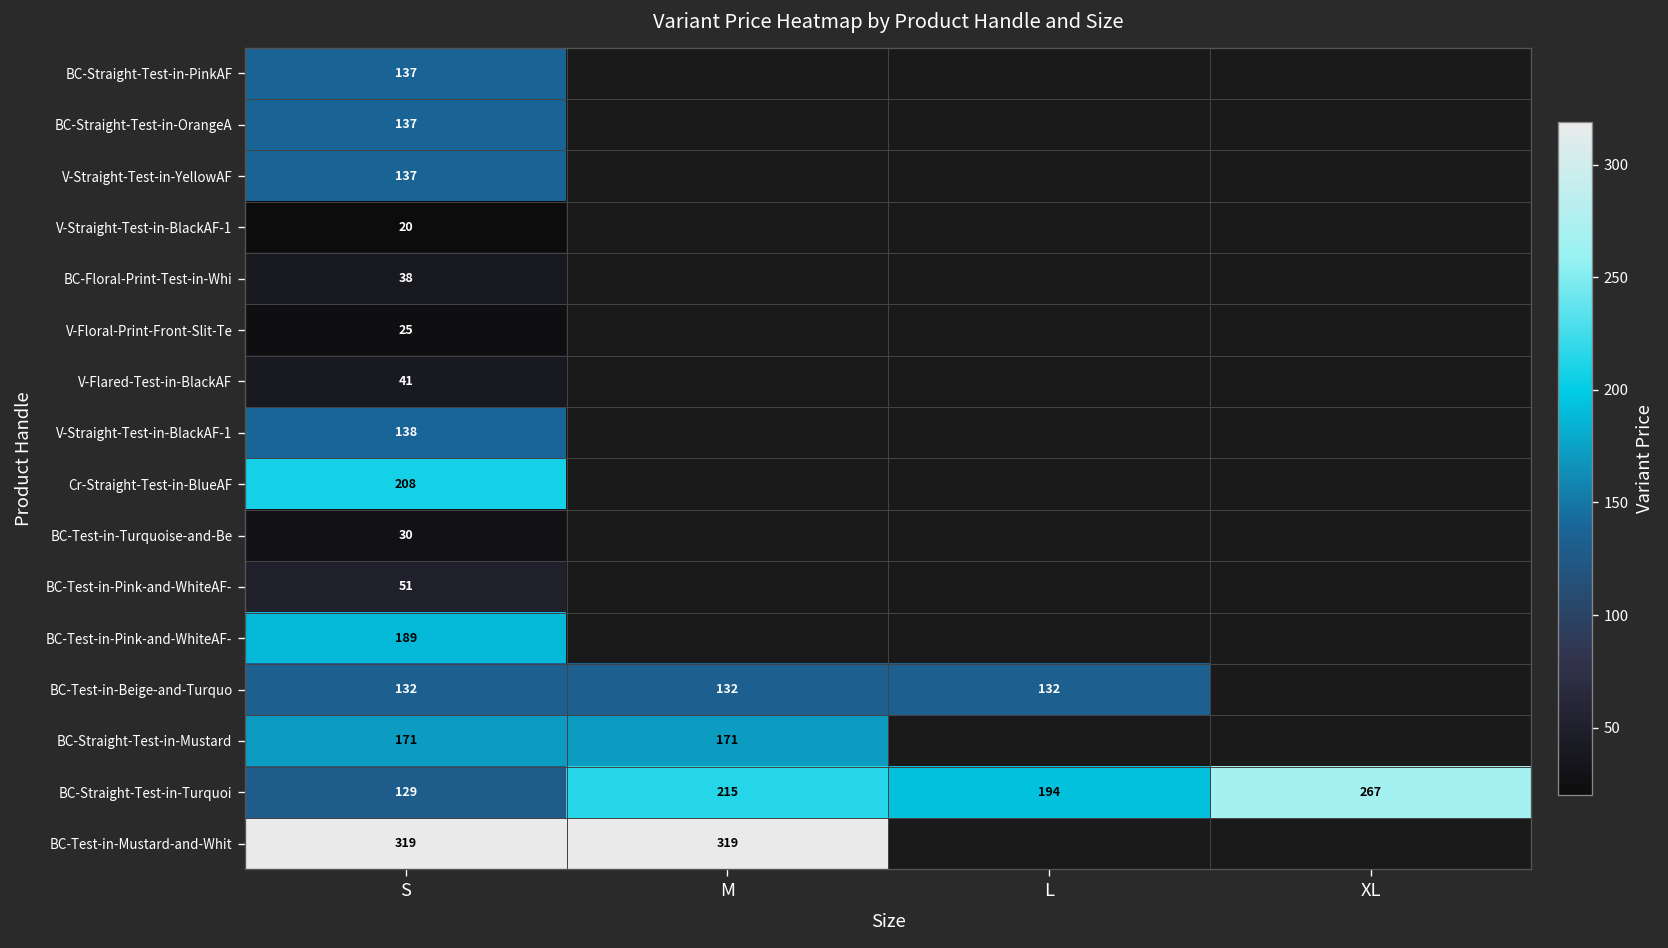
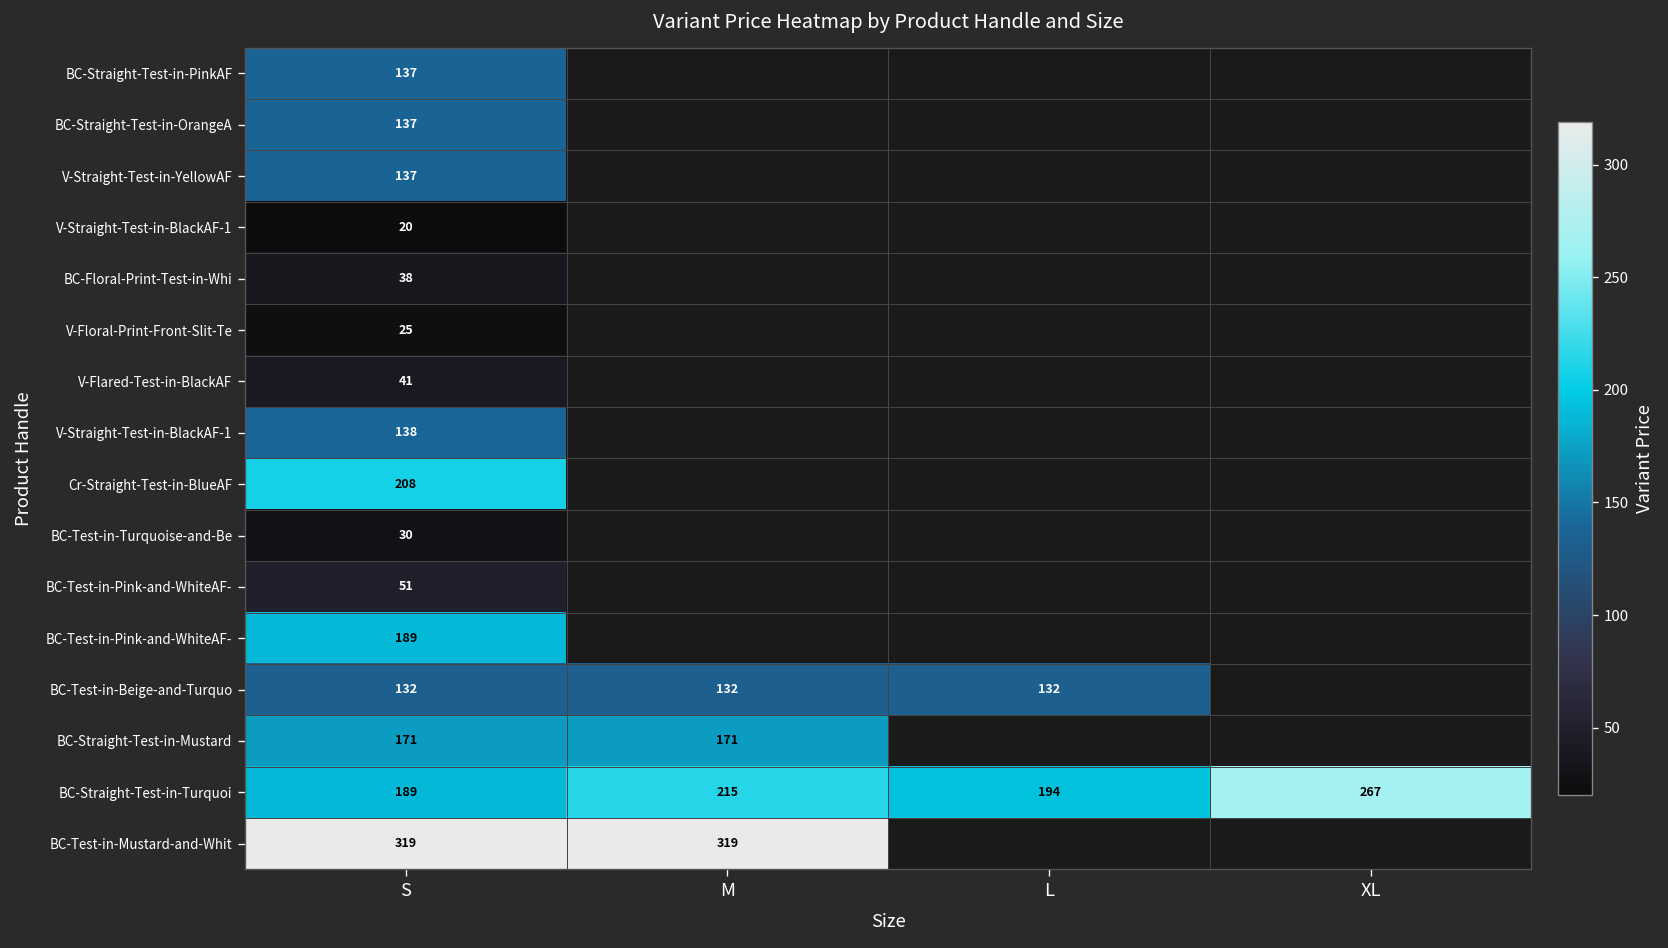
  {
    "BC-Straight-Test-in-PinkAF": {
      "S": 137
    },
    "BC-Straight-Test-in-OrangeA": {
      "S": 137
    },
    "V-Straight-Test-in-YellowAF": {
      "S": 137
    },
    "BC-Floral-Print-Test-in-Whi": {
      "S": 38
    },
    "V-Floral-Print-Front-Slit-Te": {
      "S": 25
    },
    "V-Flared-Test-in-BlackAF": {
      "S": 41
    },
    "Cr-Straight-Test-in-BlueAF": {
      "S": 208
    },
    "BC-Test-in-Turquoise-and-Be": {
      "S": 30
    },
    "BC-Test-in-Beige-and-Turquo": {
      "S": 132,
      "M": 132,
      "L": 132
    },
    "BC-Straight-Test-in-Mustard": {
      "S": 171,
      "M": 171
    },
    "BC-Straight-Test-in-Turquoi": {
-     "S": 129,
+     "S": 189,
      "M": 215,
      "L": 194,
      "XL": 267
    },
    "BC-Test-in-Mustard-and-Whit": {
      "S": 319,
      "M": 319
    }
  }
